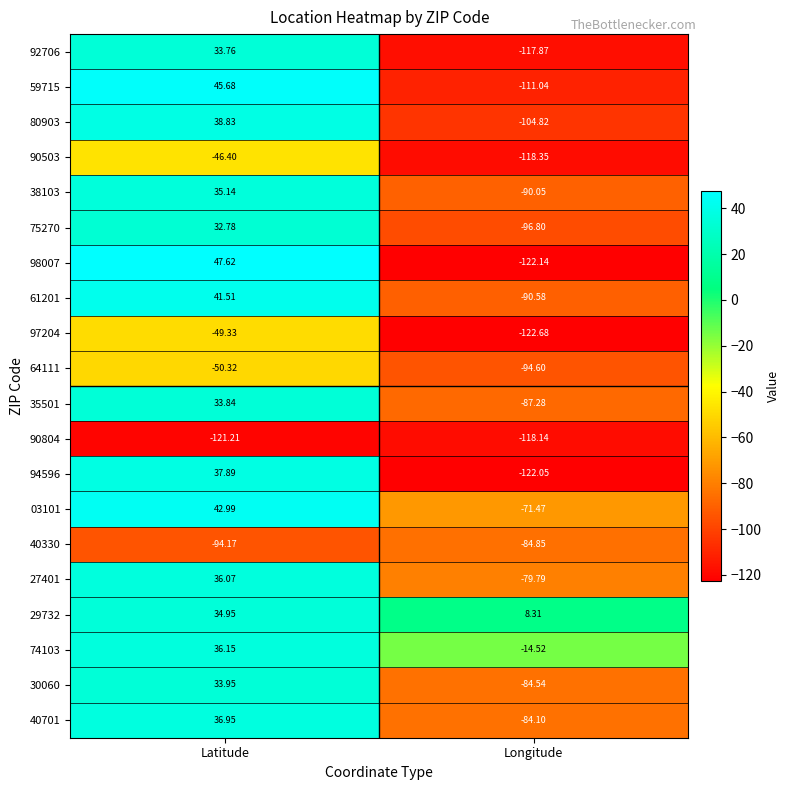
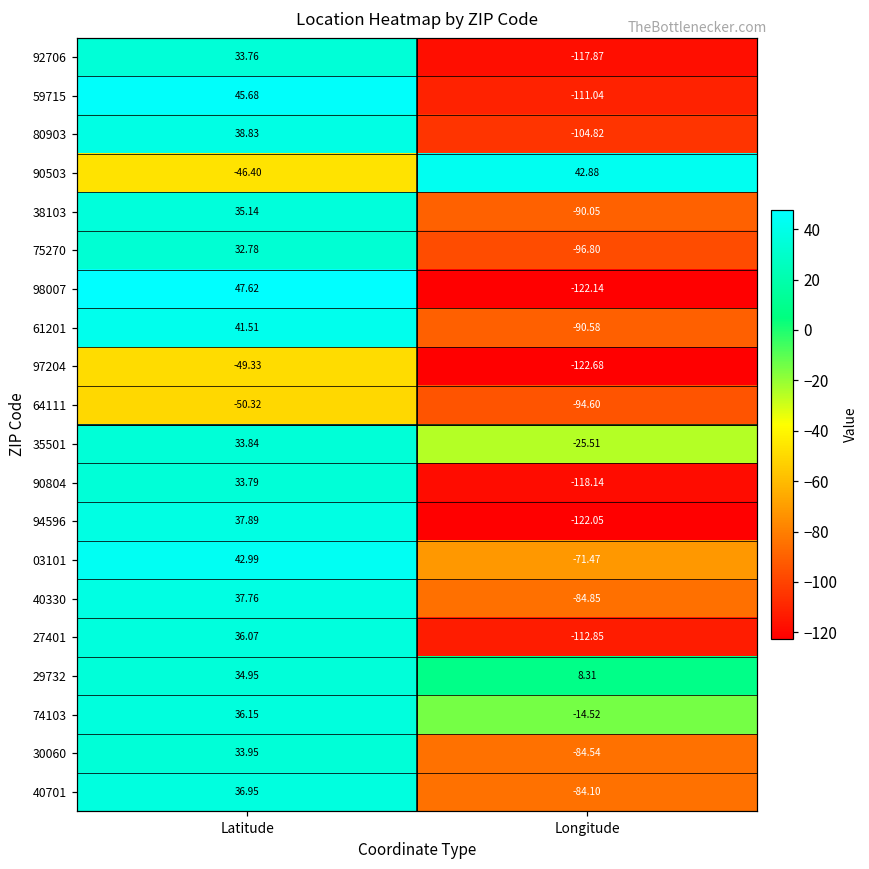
  {
    "92706": {
      "Latitude": 33.76,
      "Longitude": -117.87
    },
    "59715": {
      "Latitude": 45.68,
      "Longitude": -111.04
    },
    "80903": {
      "Latitude": 38.83,
      "Longitude": -104.82
    },
    "90503": {
      "Latitude": -46.40,
-     "Longitude": -118.35
+     "Longitude": 42.88
    },
    "38103": {
      "Latitude": 35.14,
      "Longitude": -90.05
    },
    "75270": {
      "Latitude": 32.78,
      "Longitude": -96.80
    },
    "98007": {
      "Latitude": 47.62,
      "Longitude": -122.14
    },
    "61201": {
      "Latitude": 41.51,
      "Longitude": -90.58
    },
    "97204": {
      "Latitude": -49.33,
      "Longitude": -122.68
    },
    "64111": {
      "Latitude": -50.32,
      "Longitude": -94.60
    },
    "35501": {
      "Latitude": 33.84,
-     "Longitude": -87.28
+     "Longitude": -25.51
    },
    "90804": {
-     "Latitude": -121.21,
+     "Latitude": 33.79,
      "Longitude": -118.14
    },
    "94596": {
      "Latitude": 37.89,
      "Longitude": -122.05
    },
    "03101": {
      "Latitude": 42.99,
      "Longitude": -71.47
    },
    "40330": {
-     "Latitude": -94.17,
+     "Latitude": 37.76,
      "Longitude": -84.85
    },
    "27401": {
      "Latitude": 36.07,
-     "Longitude": -79.79
+     "Longitude": -112.85
    },
    "29732": {
      "Latitude": 34.95,
      "Longitude": 8.31
    },
    "74103": {
      "Latitude": 36.15,
      "Longitude": -14.52
    },
    "30060": {
      "Latitude": 33.95,
      "Longitude": -84.54
    },
    "40701": {
      "Latitude": 36.95,
      "Longitude": -84.10
    }
  }
